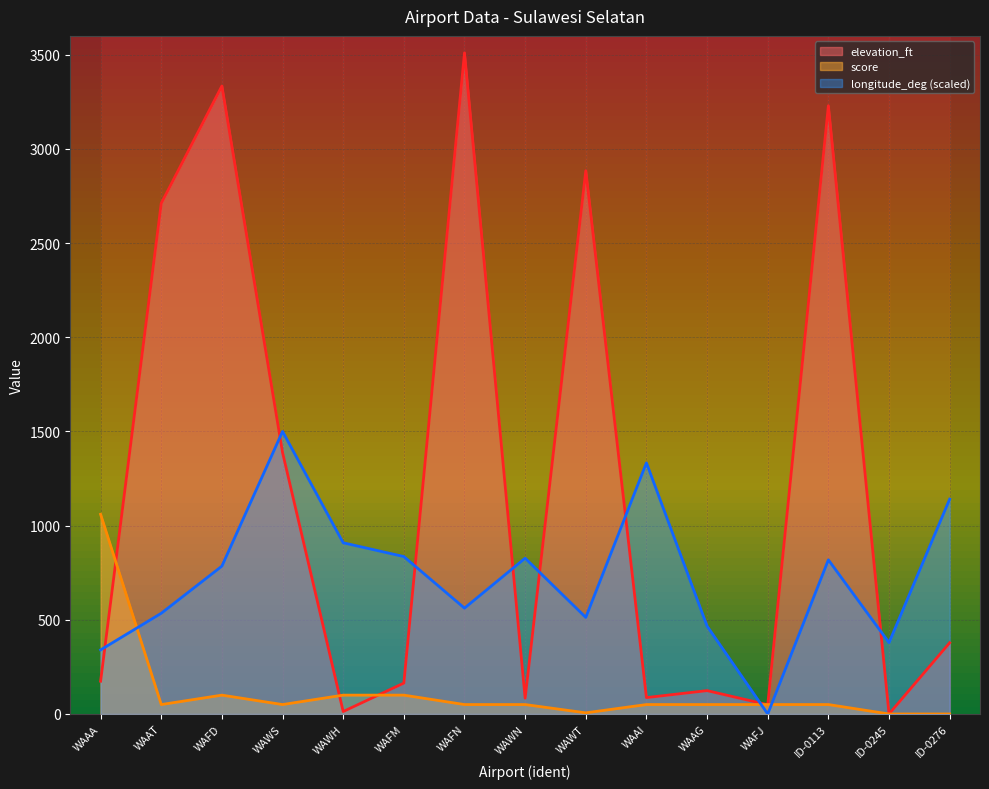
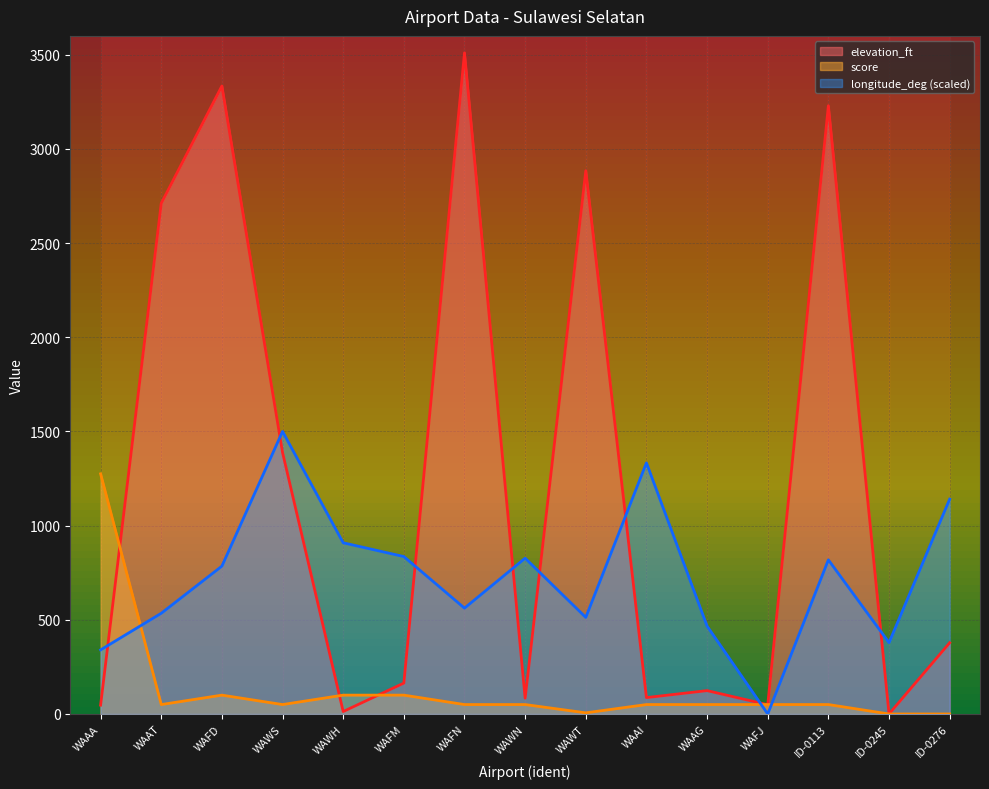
  {
    "elevation_ft": {
-     "WAAA": 170,
+     "WAAA": 50,
      "WAAT": 2710,
      "WAFD": 3330,
      "WAWS": 1390,
      "WAWH": 10,
      "WAFM": 160,
      "WAFN": 3510,
      "WAWN": 80,
      "WAWT": 2880,
      "WAAI": 90,
      "WAAG": 120,
      "ID-0113": 3230,
      "ID-0276": 380
    },
    "score": {
-     "WAAA": 1060,
+     "WAAA": 1280,
      "WAAT": 50,
      "WAFD": 100,
      "WAWS": 50,
      "WAWH": 100,
      "WAFM": 100,
      "WAFN": 50,
      "WAWN": 50,
      "WAWT": 10,
      "WAAI": 50,
      "WAAG": 50,
      "ID-0113": 50,
      "ID-0276": 0
    },
    "longitude_deg (scaled)": {
      "WAAA": 340,
      "WAAT": 530,
      "WAFD": 780,
      "WAWS": 1500,
      "WAWH": 910,
      "WAFM": 840,
      "WAFN": 560,
      "WAWN": 830,
      "WAWT": 510,
      "WAAI": 1330,
      "WAAG": 470,
      "WAFJ": 0,
      "ID-0113": 820,
      "ID-0245": 380,
      "ID-0276": 1140
    }
  }
